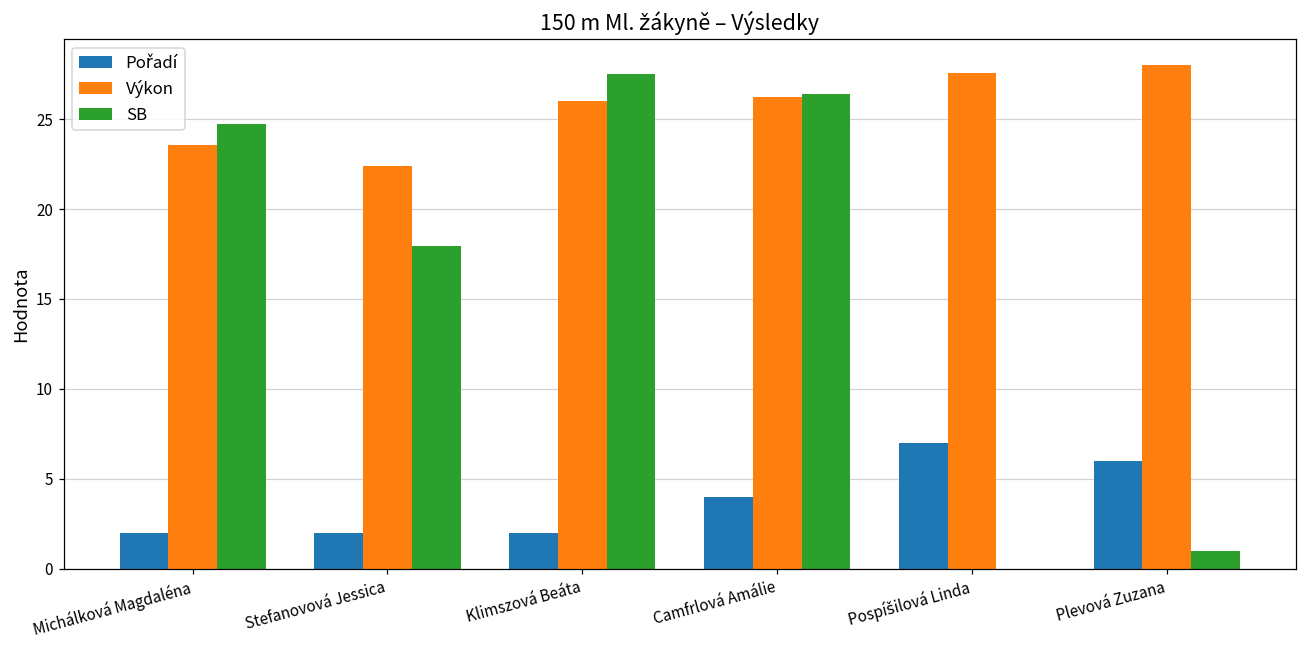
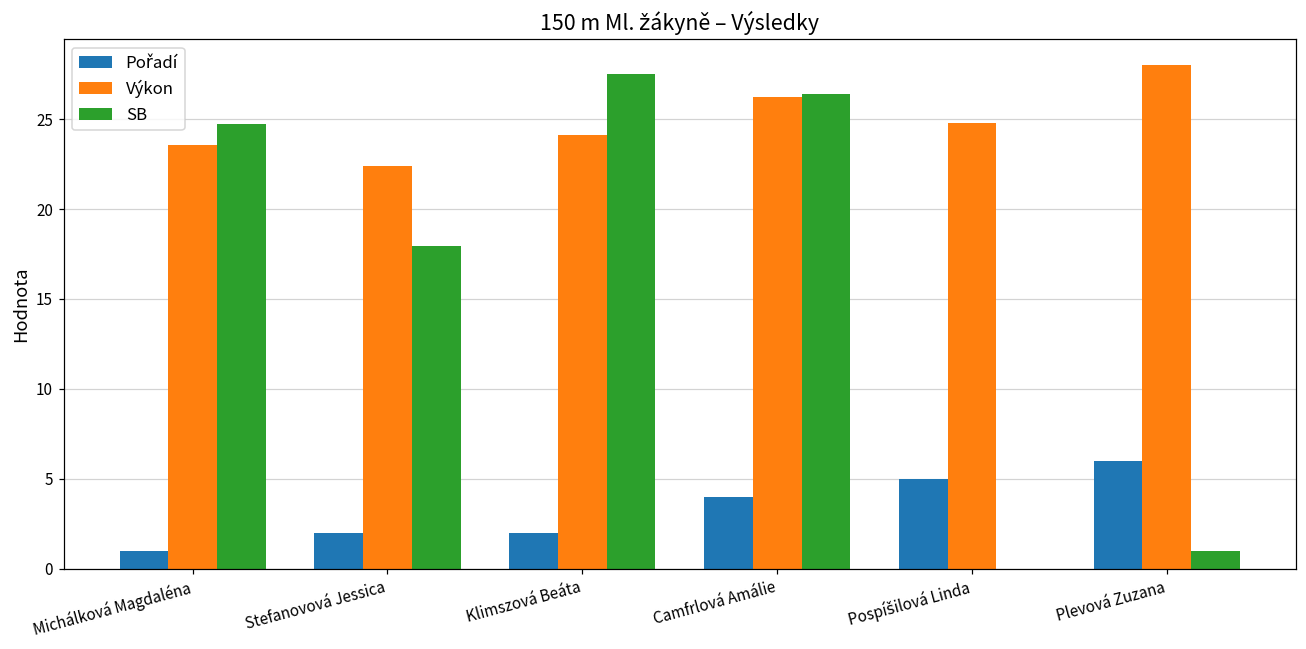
  {
    "Pořadí": {
-     "Michálková Magdaléna": 2,
+     "Michálková Magdaléna": 1,
      "Stefanovová Jessica": 2,
      "Klimszová Beáta": 2,
      "Camfrlová Amálie": 4,
-     "Pospíšilová Linda": 7,
+     "Pospíšilová Linda": 5,
      "Plevová Zuzana": 6
    },
    "Výkon": {
      "Michálková Magdaléna": 23.6,
      "Stefanovová Jessica": 22.4,
-     "Klimszová Beáta": 26.0,
+     "Klimszová Beáta": 24.1,
      "Camfrlová Amálie": 26.2,
-     "Pospíšilová Linda": 27.6,
+     "Pospíšilová Linda": 24.8,
      "Plevová Zuzana": 28.0
    },
    "SB": {
      "Michálková Magdaléna": 24.7,
      "Stefanovová Jessica": 18.0,
      "Klimszová Beáta": 27.5,
      "Camfrlová Amálie": 26.4,
      "Pospíšilová Linda": 0.0,
      "Plevová Zuzana": 1.0
    }
  }
